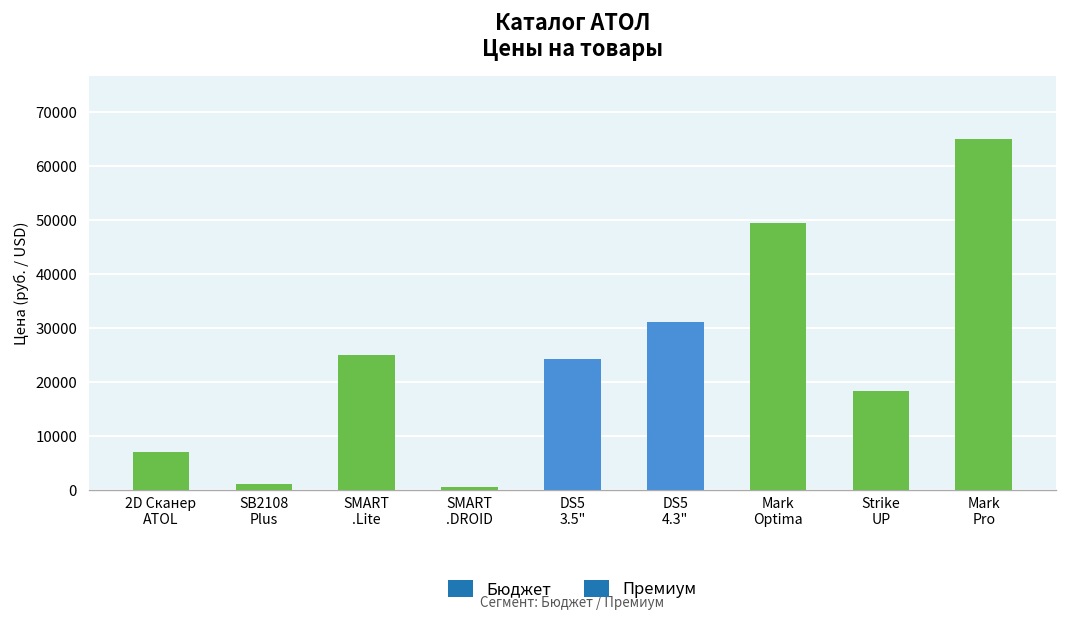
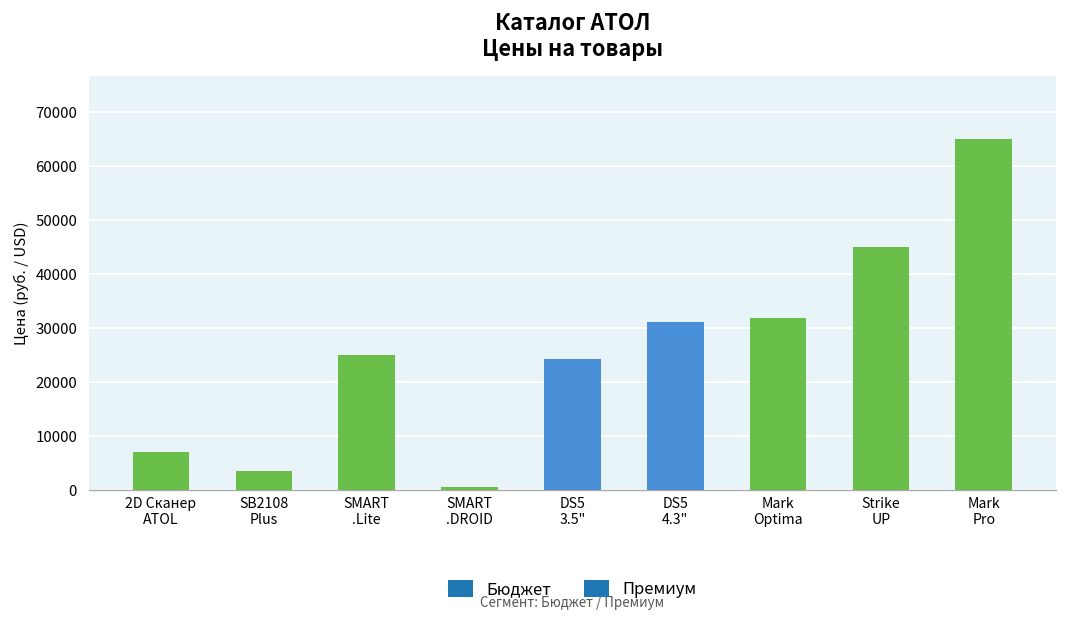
  {
    "2D Сканер ATOL": 7000,
-   "SB2108 Plus": 1000,
+   "SB2108 Plus": 4000,
    "SMART .Lite": 25000,
    "DS5 3.5\"": 24000,
    "DS5 4.3\"": 31000,
-   "Mark Optima": 50000,
-   "Strike UP": 18000,
+   "Mark Optima": 32000,
+   "Strike UP": 45000,
    "Mark Pro": 65000
  }
